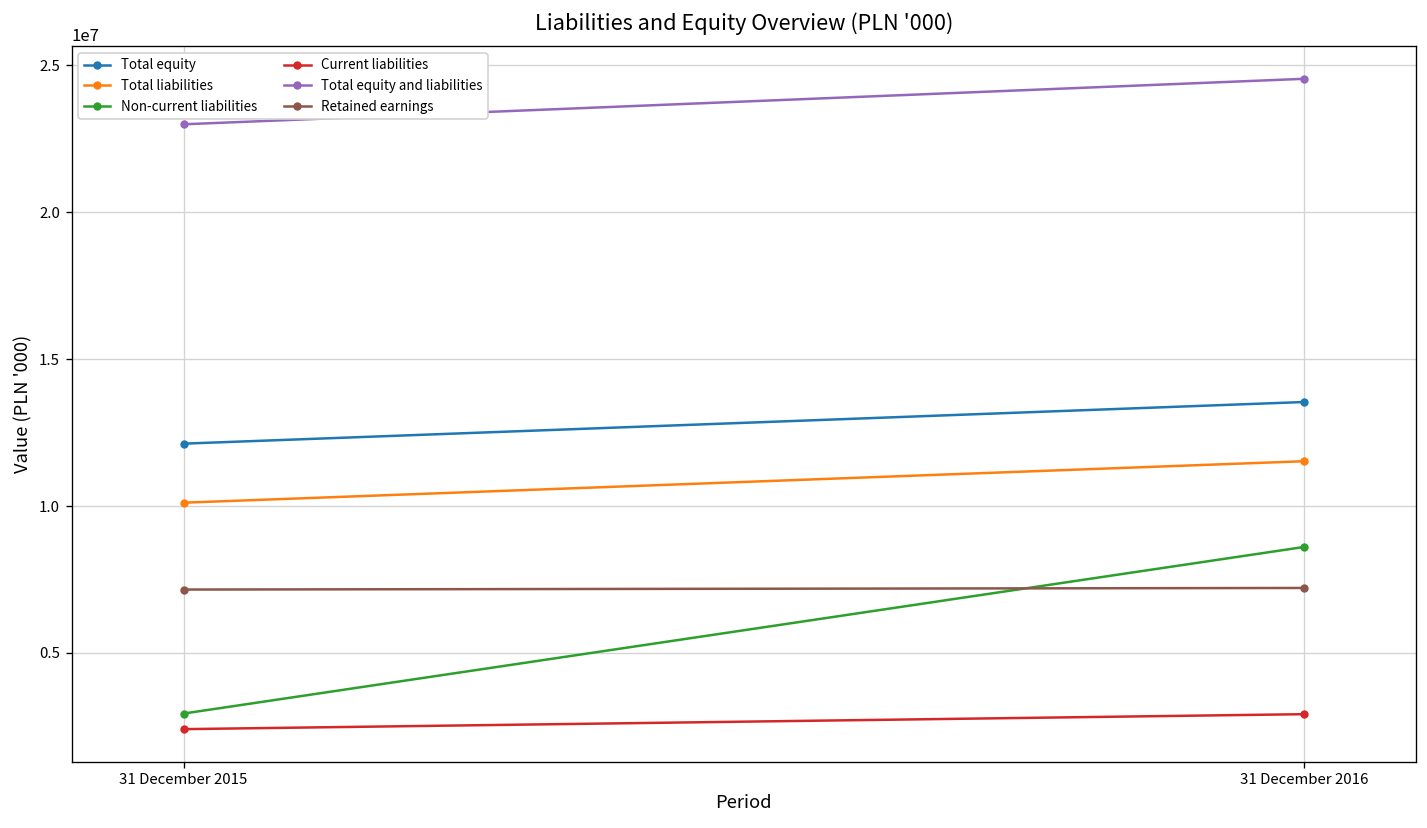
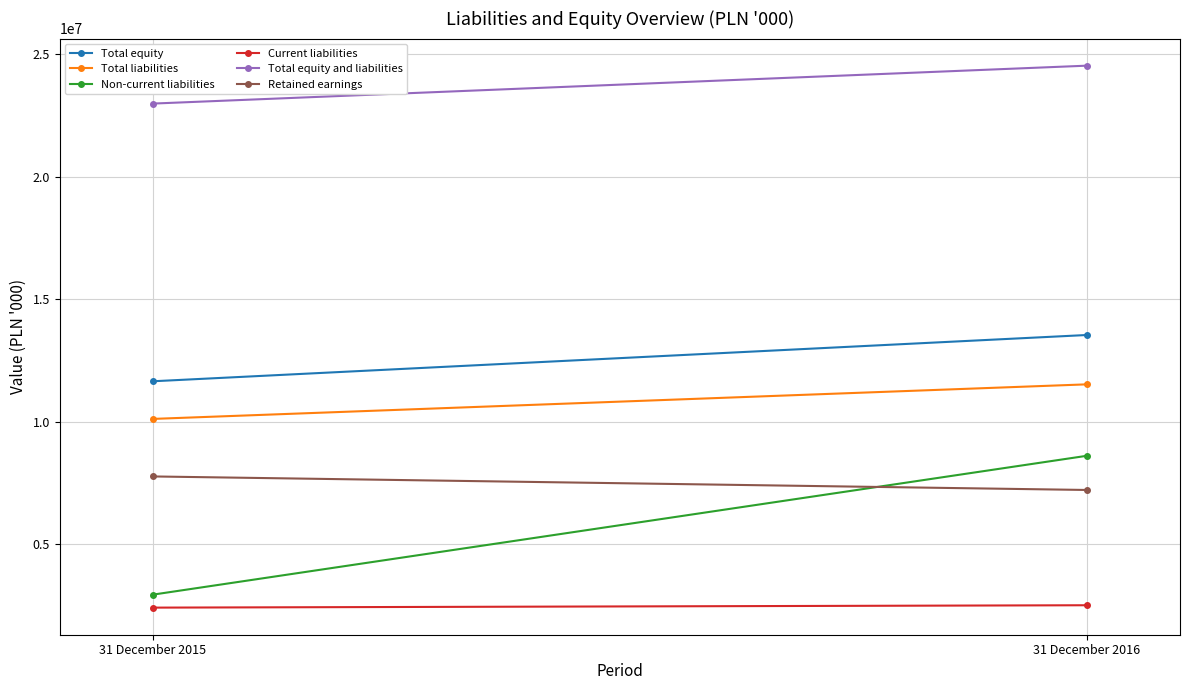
  {
    "Total equity": {
-     "31 December 2015": 12100000,
+     "31 December 2015": 11700000,
      "31 December 2016": 13500000
    },
    "Total liabilities": {
      "31 December 2015": 10100000,
      "31 December 2016": 11500000
    },
    "Non-current liabilities": {
      "31 December 2015": 2900000,
      "31 December 2016": 8600000
    },
    "Current liabilities": {
      "31 December 2015": 2400000,
-     "31 December 2016": 2900000
+     "31 December 2016": 2500000
    },
    "Total equity and liabilities": {
      "31 December 2015": 23000000,
      "31 December 2016": 24500000
    },
    "Retained earnings": {
-     "31 December 2015": 7200000,
+     "31 December 2015": 7800000,
      "31 December 2016": 7200000
    }
  }
